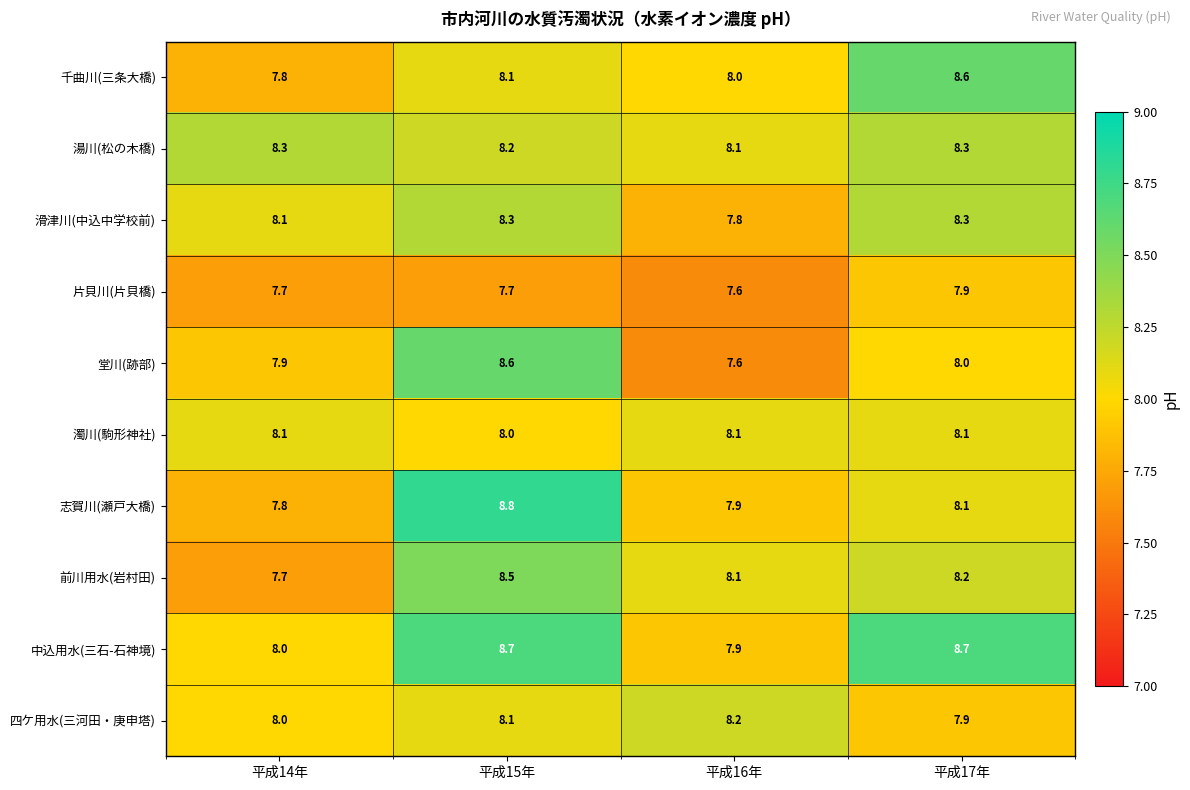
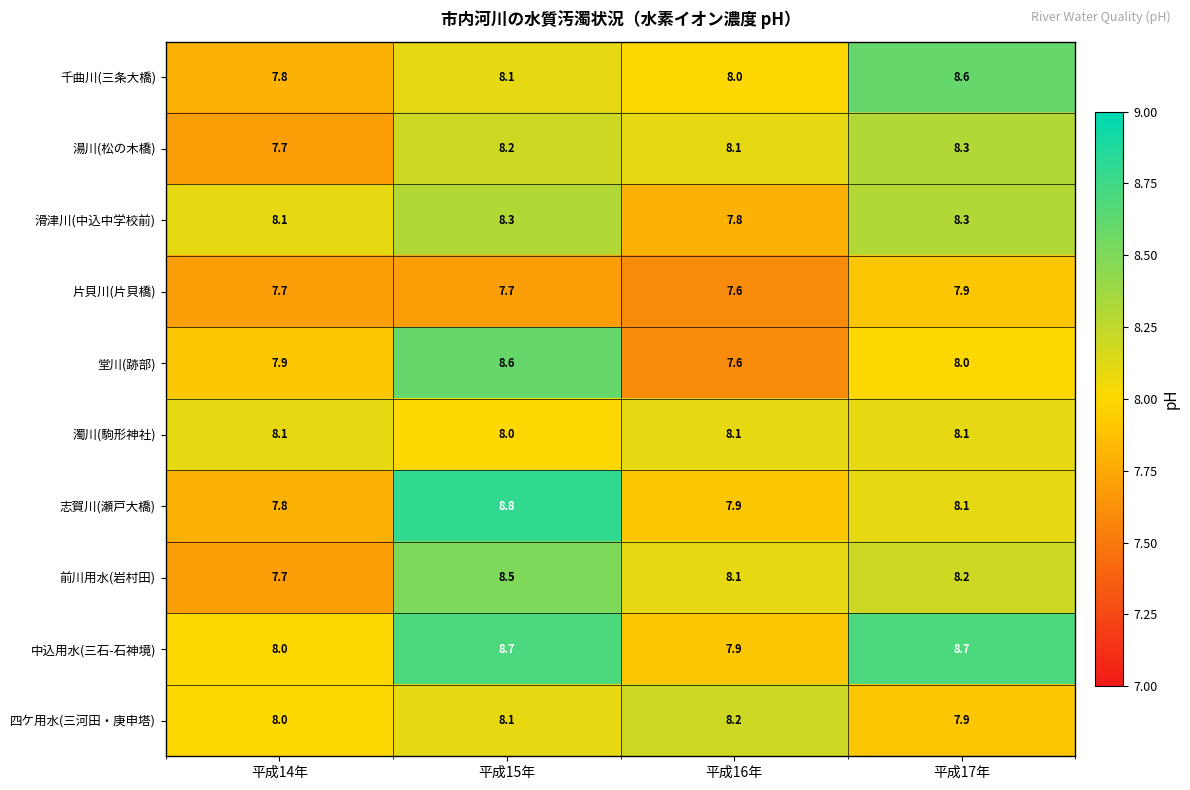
  {
    "千曲川(三条大橋)": {
      "平成14年": 7.8,
      "平成15年": 8.1,
      "平成16年": 8.0,
      "平成17年": 8.6
    },
    "湯川(松の木橋)": {
-     "平成14年": 8.3,
+     "平成14年": 7.7,
      "平成15年": 8.2,
      "平成16年": 8.1,
      "平成17年": 8.3
    },
    "滑津川(中込中学校前)": {
      "平成14年": 8.1,
      "平成15年": 8.3,
      "平成16年": 7.8,
      "平成17年": 8.3
    },
    "片貝川(片貝橋)": {
      "平成14年": 7.7,
      "平成15年": 7.7,
      "平成16年": 7.6,
      "平成17年": 7.9
    },
    "堂川(跡部)": {
      "平成14年": 7.9,
      "平成15年": 8.6,
      "平成16年": 7.6,
      "平成17年": 8.0
    },
    "濁川(駒形神社)": {
      "平成14年": 8.1,
      "平成15年": 8.0,
      "平成16年": 8.1,
      "平成17年": 8.1
    },
    "志賀川(瀬戸大橋)": {
      "平成14年": 7.8,
      "平成15年": 8.8,
      "平成16年": 7.9,
      "平成17年": 8.1
    },
    "前川用水(岩村田)": {
      "平成14年": 7.7,
      "平成15年": 8.5,
      "平成16年": 8.1,
      "平成17年": 8.2
    },
    "中込用水(三石-石神境)": {
      "平成14年": 8.0,
      "平成15年": 8.7,
      "平成16年": 7.9,
      "平成17年": 8.7
    },
    "四ケ用水(三河田・庚申塔)": {
      "平成14年": 8.0,
      "平成15年": 8.1,
      "平成16年": 8.2,
      "平成17年": 7.9
    }
  }
